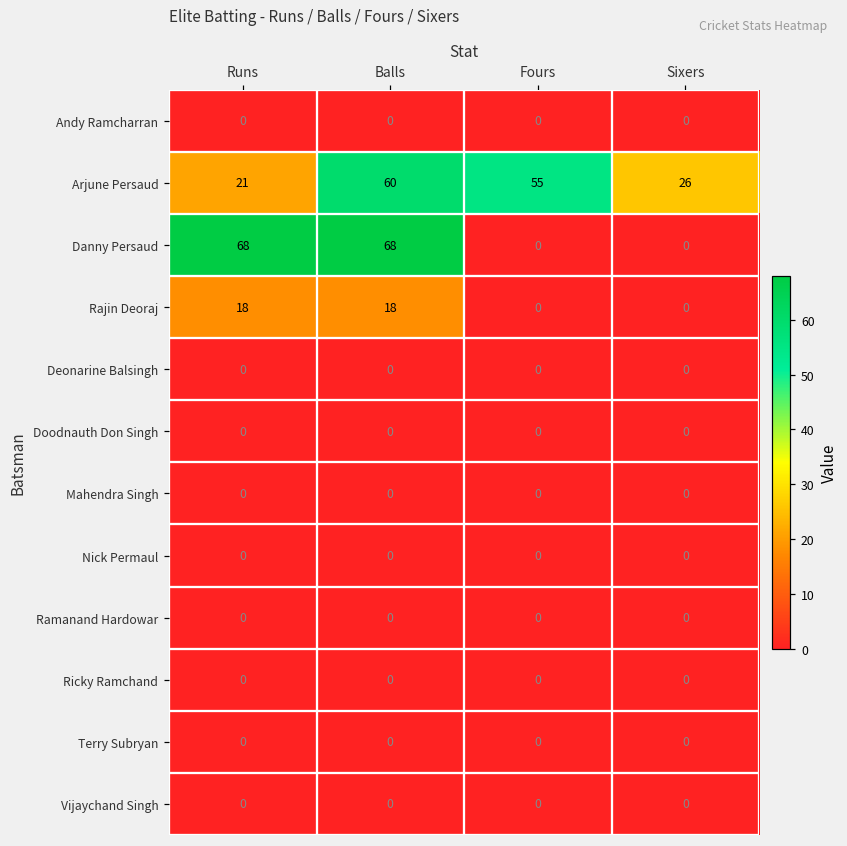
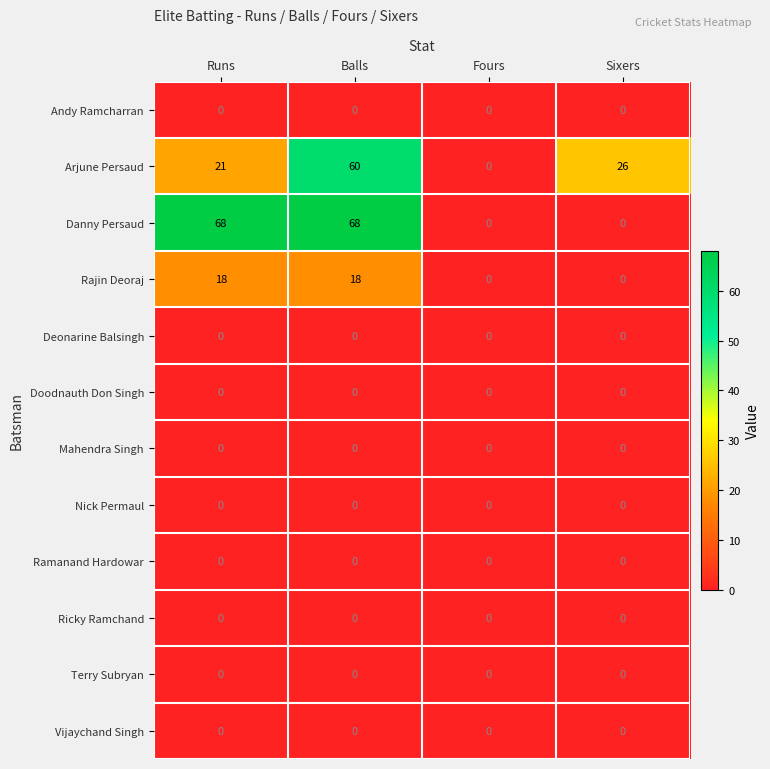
  {
    "Andy Ramcharran": {
      "Runs": 0,
      "Balls": 0,
      "Fours": 0,
      "Sixers": 0
    },
    "Arjune Persaud": {
      "Runs": 21,
      "Balls": 60,
-     "Fours": 55,
+     "Fours": 0,
      "Sixers": 26
    },
    "Danny Persaud": {
      "Runs": 68,
      "Balls": 68,
      "Fours": 0,
      "Sixers": 0
    },
    "Rajin Deoraj": {
      "Runs": 18,
      "Balls": 18,
      "Fours": 0,
      "Sixers": 0
    },
    "Deonarine Balsingh": {
      "Runs": 0,
      "Balls": 0,
      "Fours": 0,
      "Sixers": 0
    },
    "Doodnauth Don Singh": {
      "Runs": 0,
      "Balls": 0,
      "Fours": 0,
      "Sixers": 0
    },
    "Mahendra Singh": {
      "Runs": 0,
      "Balls": 0,
      "Fours": 0,
      "Sixers": 0
    },
    "Nick Permaul": {
      "Runs": 0,
      "Balls": 0,
      "Fours": 0,
      "Sixers": 0
    },
    "Ramanand Hardowar": {
      "Runs": 0,
      "Balls": 0,
      "Fours": 0,
      "Sixers": 0
    },
    "Ricky Ramchand": {
      "Runs": 0,
      "Balls": 0,
      "Fours": 0,
      "Sixers": 0
    },
    "Terry Subryan": {
      "Runs": 0,
      "Balls": 0,
      "Fours": 0,
      "Sixers": 0
    },
    "Vijaychand Singh": {
      "Runs": 0,
      "Balls": 0,
      "Fours": 0,
      "Sixers": 0
    }
  }
